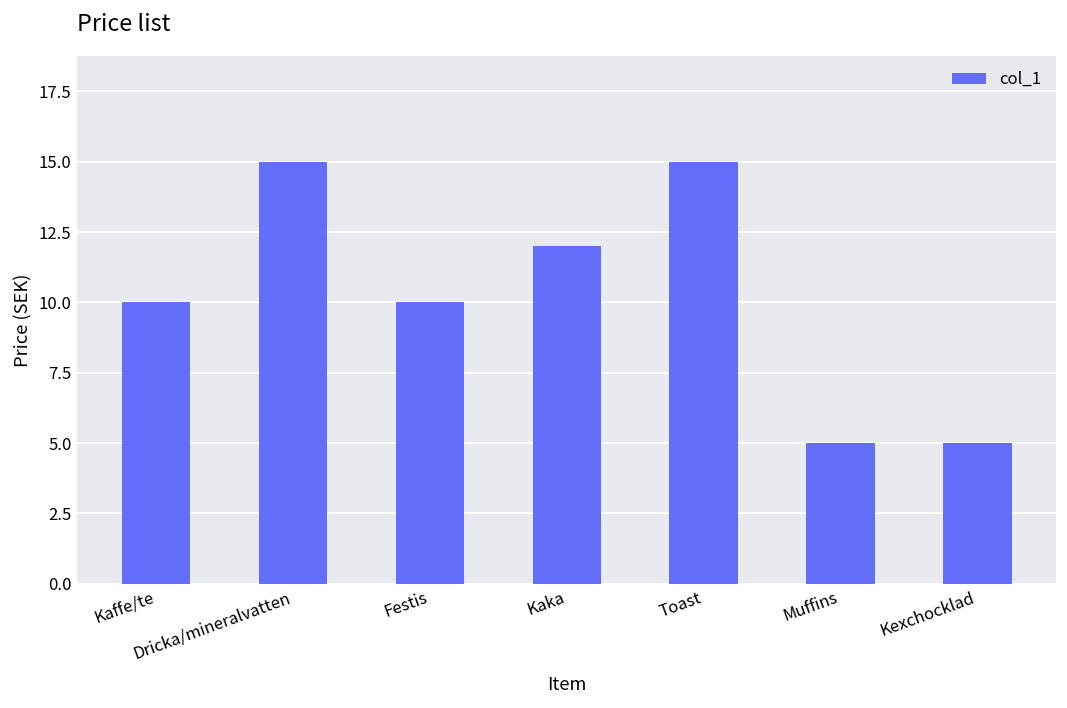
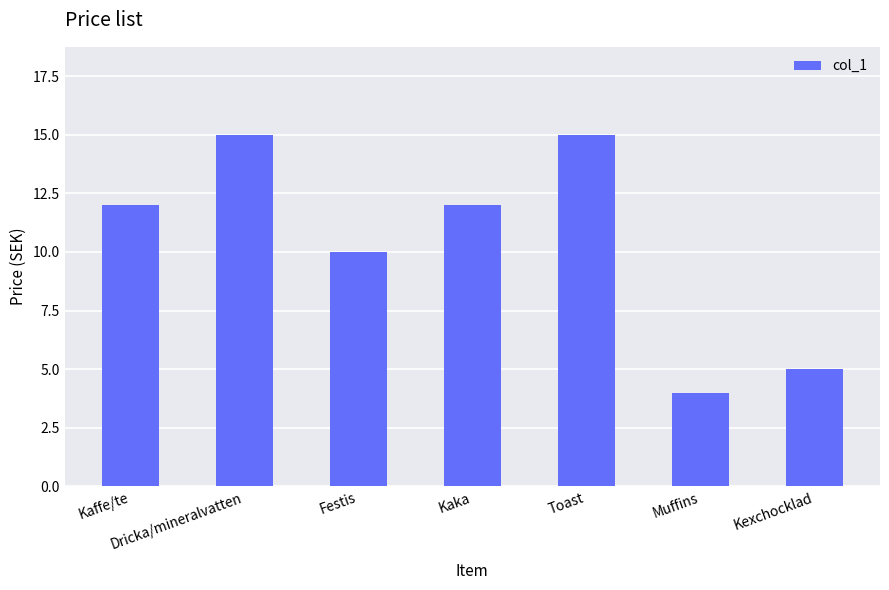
  {
-   "Kaffe/te": 10,
+   "Kaffe/te": 12,
    "Dricka/mineralvatten": 15,
    "Festis": 10,
    "Kaka": 12,
    "Toast": 15,
-   "Muffins": 5,
+   "Muffins": 4,
    "Kexchocklad": 5
  }
